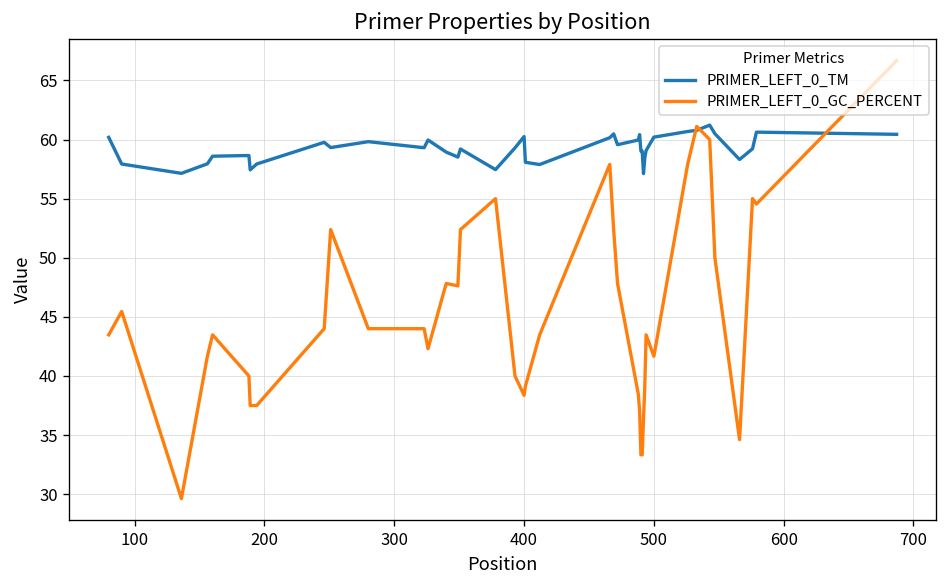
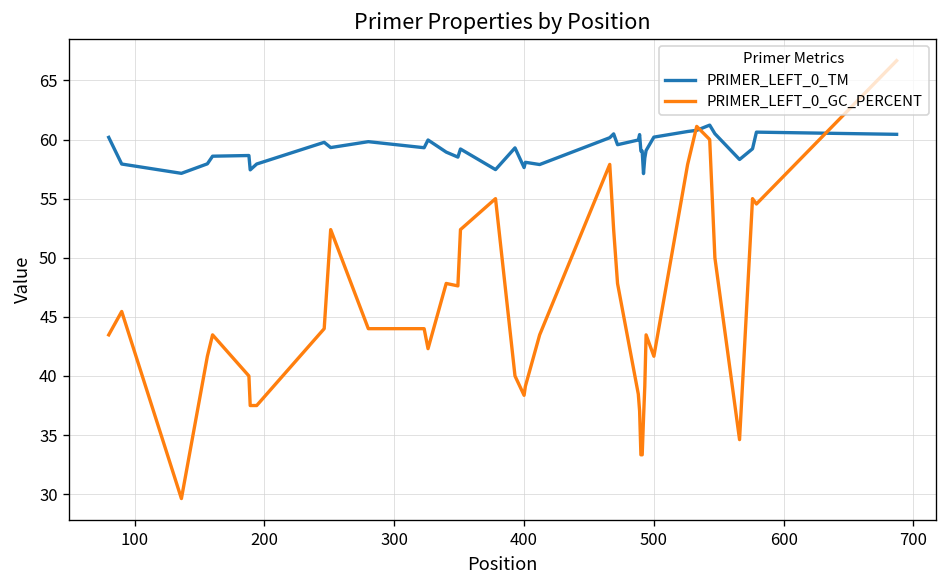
  {
    "PRIMER_LEFT_0_TM": {
-     "400": 60,
+     "400": 58,
      "500": 60
    },
    "PRIMER_LEFT_0_GC_PERCENT": {
      "400": 38,
      "500": 42
    }
  }
